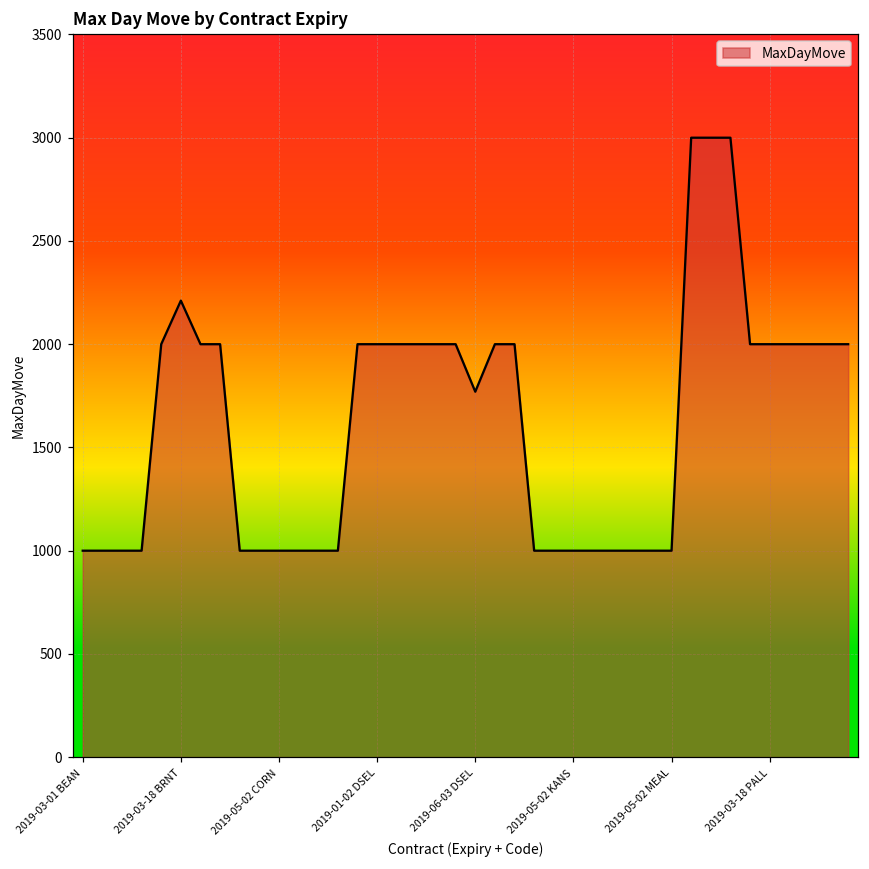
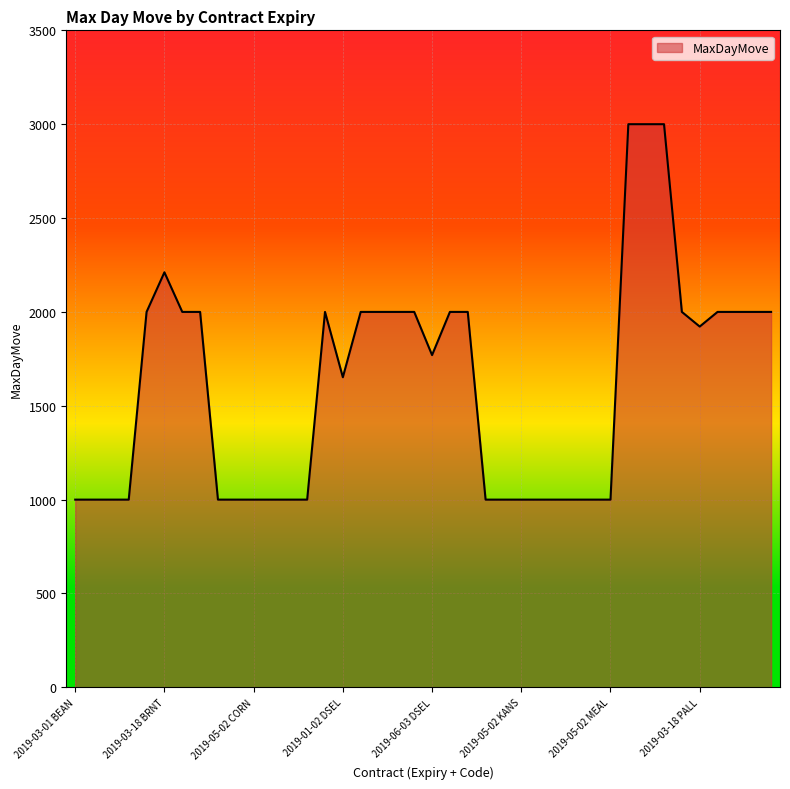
  {
    "2019-03-01 BEAN": 1000,
    "2019-03-18 BRNT": 2210,
    "2019-05-02 CORN": 1000,
-   "2019-01-02 DSEL": 2000,
+   "2019-01-02 DSEL": 1650,
    "2019-06-03 DSEL": 1770,
    "2019-05-02 KANS": 1000,
    "2019-05-02 MEAL": 1000,
-   "2019-03-18 PALL": 2000
+   "2019-03-18 PALL": 1920
  }
